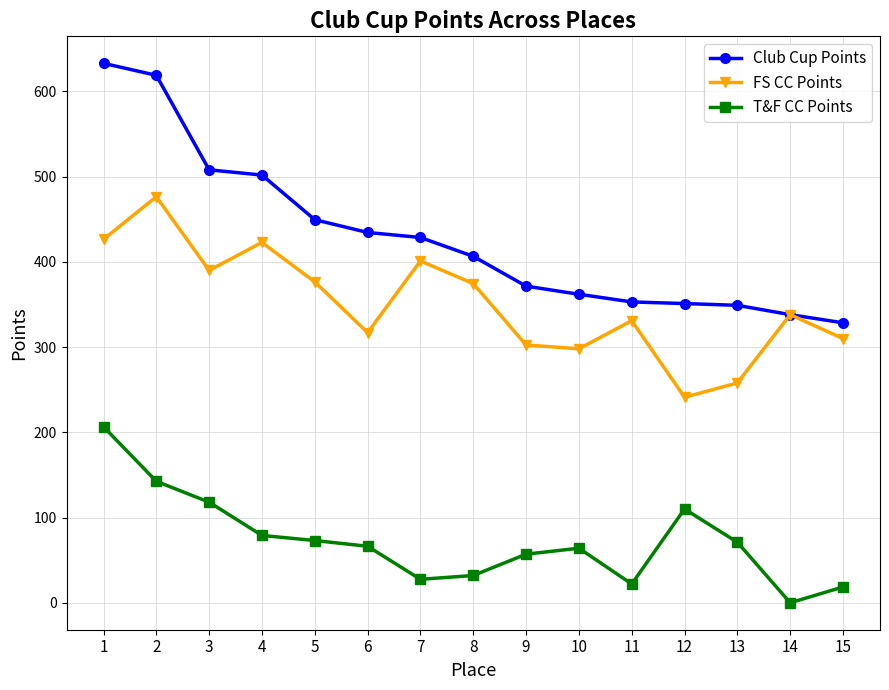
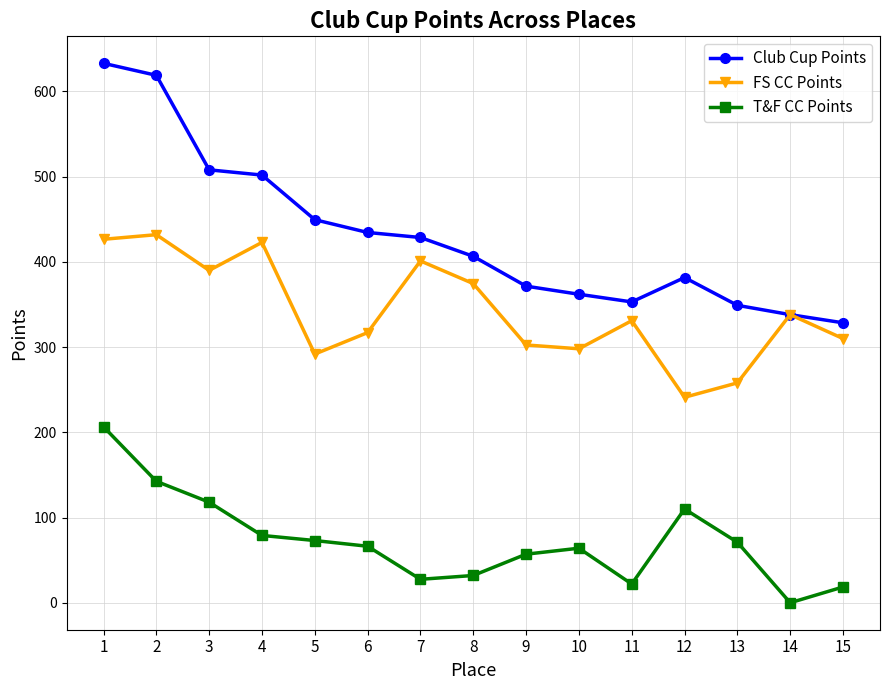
  {
    "Club Cup Points": {
      "1": 630,
      "2": 620,
      "3": 510,
      "4": 500,
      "5": 450,
      "6": 430,
      "7": 430,
      "8": 410,
      "9": 370,
      "10": 360,
      "11": 350,
-     "12": 350,
+     "12": 380,
      "13": 350,
      "15": 330
    },
    "FS CC Points": {
      "1": 430,
-     "2": 480,
+     "2": 430,
      "3": 390,
      "4": 420,
-     "5": 380,
+     "5": 290,
      "6": 320,
      "7": 400,
      "8": 370,
      "9": 300,
      "10": 300,
      "11": 330,
      "12": 240,
      "13": 260,
      "15": 310
    },
    "T&F CC Points": {
      "1": 210,
      "2": 140,
      "3": 120,
      "4": 80,
      "5": 70,
      "6": 70,
      "7": 30,
      "8": 30,
      "9": 60,
      "10": 60,
      "11": 20,
      "12": 110,
      "13": 70,
      "14": 0,
      "15": 20
    }
  }
